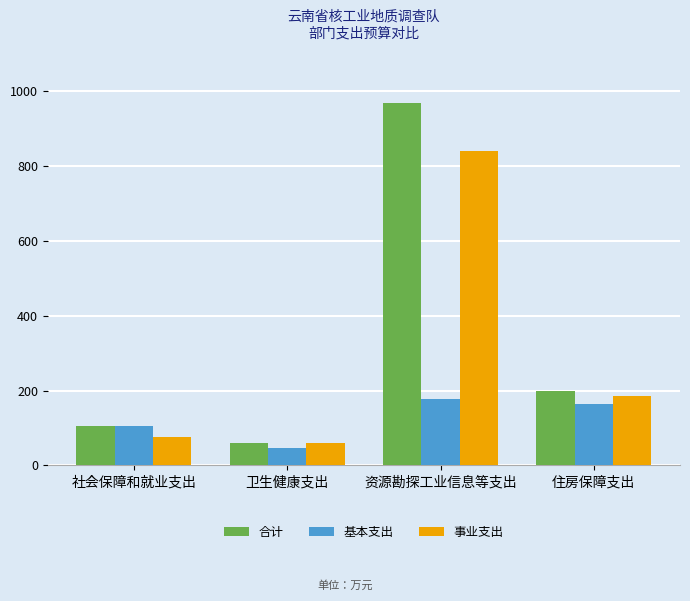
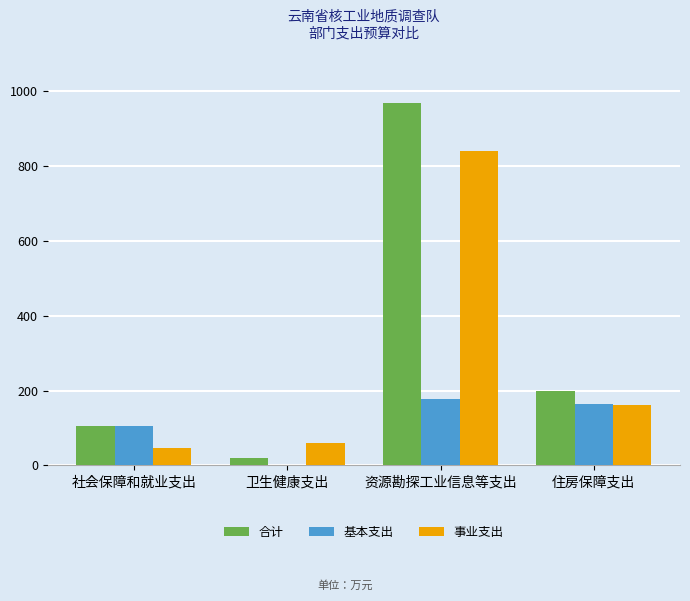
  {
    "合计": {
      "社会保障和就业支出": 100,
-     "卫生健康支出": 60,
+     "卫生健康支出": 20,
      "资源勘探工业信息等支出": 970,
      "住房保障支出": 200
    },
    "基本支出": {
      "社会保障和就业支出": 100,
-     "卫生健康支出": 50,
+     "卫生健康支出": 0,
      "资源勘探工业信息等支出": 180,
      "住房保障支出": 160
    },
    "事业支出": {
-     "社会保障和就业支出": 80,
+     "社会保障和就业支出": 40,
      "卫生健康支出": 60,
      "资源勘探工业信息等支出": 840,
-     "住房保障支出": 180
+     "住房保障支出": 160
    }
  }
